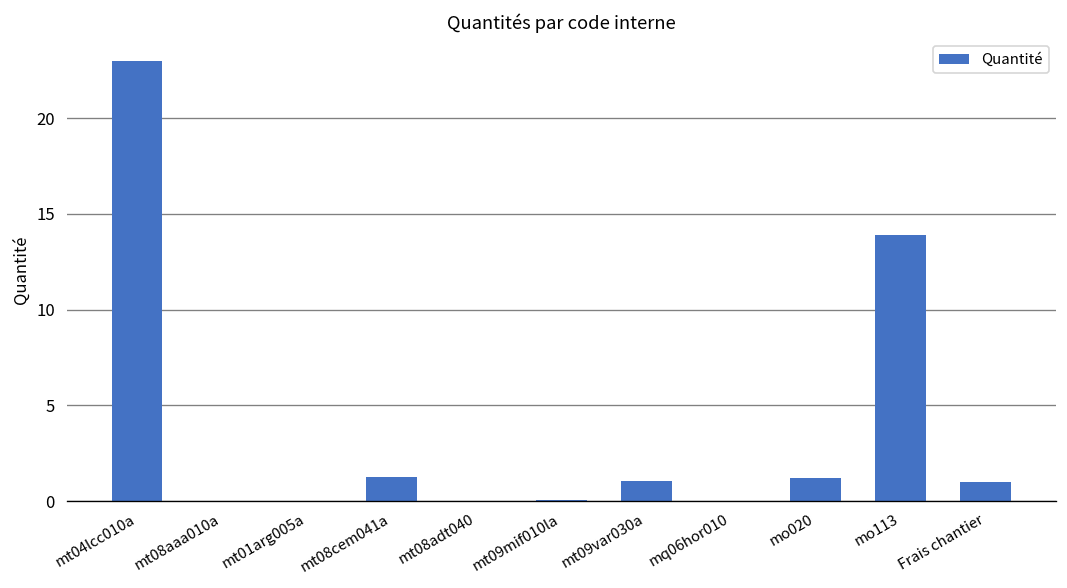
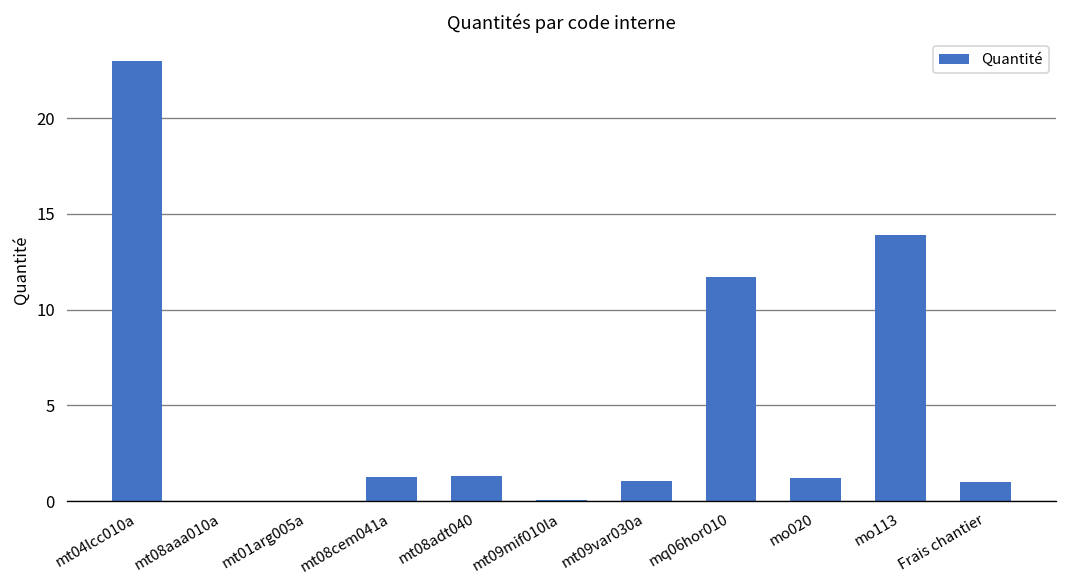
  {
    "mt04lcc010a": 23.0,
    "mt08cem041a": 1.3,
-   "mt08adt040": 0.0,
+   "mt08adt040": 1.3,
    "mt09var030a": 1.1,
-   "mq06hor010": 0.0,
+   "mq06hor010": 11.7,
    "mo020": 1.2,
    "mo113": 13.9,
    "Frais chantier": 1.0
  }
